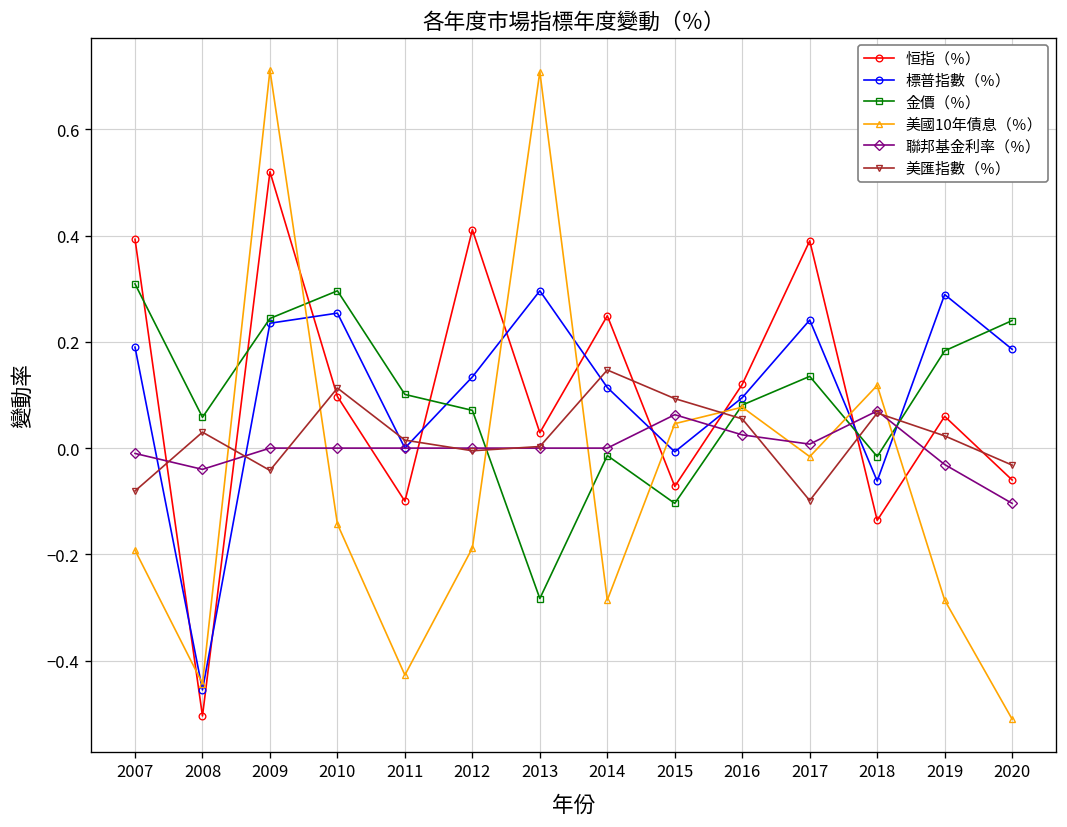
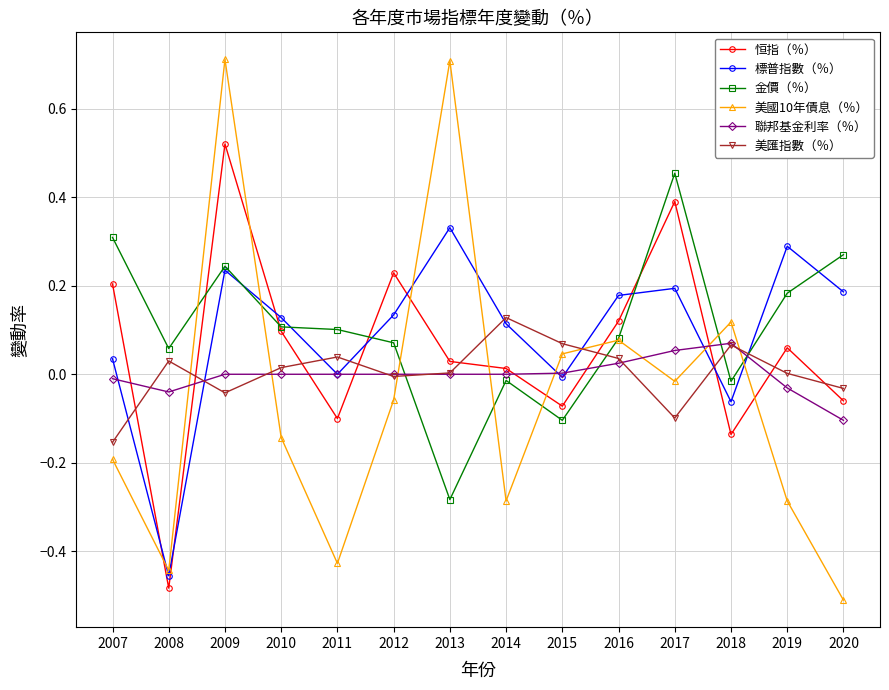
  {
    "恒指（％）": {
-     "2007": 0.39,
-     "2008": -0.50,
+     "2007": 0.20,
+     "2008": -0.48,
      "2009": 0.52,
      "2010": 0.10,
      "2011": -0.10,
-     "2012": 0.41,
+     "2012": 0.23,
      "2013": 0.03,
-     "2014": 0.25,
+     "2014": 0.01,
      "2015": -0.07,
      "2016": 0.12,
      "2017": 0.39,
      "2018": -0.14,
      "2019": 0.06,
      "2020": -0.06
    },
    "標普指數（％）": {
-     "2007": 0.19,
+     "2007": 0.04,
      "2008": -0.46,
      "2009": 0.24,
-     "2010": 0.25,
+     "2010": 0.13,
      "2012": 0.13,
-     "2013": 0.30,
+     "2013": 0.33,
      "2014": 0.11,
      "2015": -0.01,
-     "2016": 0.10,
-     "2017": 0.24,
+     "2016": 0.18,
+     "2017": 0.19,
      "2018": -0.06,
      "2019": 0.29,
      "2020": 0.19
    },
    "金價（％）": {
      "2007": 0.31,
      "2008": 0.06,
      "2009": 0.24,
-     "2010": 0.30,
+     "2010": 0.11,
      "2011": 0.10,
      "2012": 0.07,
      "2013": -0.28,
      "2014": -0.01,
      "2015": -0.10,
-     "2017": 0.14,
+     "2017": 0.45,
      "2018": -0.02,
      "2019": 0.18,
-     "2020": 0.24
+     "2020": 0.27
    },
    "美國10年債息（％）": {
      "2007": -0.19,
      "2008": -0.44,
      "2009": 0.71,
      "2010": -0.14,
      "2011": -0.43,
-     "2012": -0.19,
+     "2012": -0.06,
      "2013": 0.71,
      "2014": -0.29,
      "2015": 0.05,
      "2017": -0.02,
      "2018": 0.12,
      "2019": -0.29,
      "2020": -0.51
    },
    "聯邦基金利率（％）": {
      "2007": -0.01,
      "2008": -0.04,
      "2009": 0.00,
      "2010": 0.00,
      "2014": 0.00,
-     "2015": 0.06,
+     "2015": 0.00,
      "2016": 0.02,
-     "2017": 0.01,
+     "2017": 0.05,
      "2019": -0.03,
      "2020": -0.10
    },
    "美匯指數（％）": {
-     "2007": -0.08,
+     "2007": -0.15,
      "2008": 0.03,
      "2009": -0.04,
-     "2010": 0.11,
-     "2011": 0.02,
-     "2014": 0.15,
-     "2015": 0.09,
-     "2016": 0.05,
+     "2010": 0.02,
+     "2011": 0.04,
+     "2014": 0.13,
+     "2015": 0.07,
+     "2016": 0.04,
      "2017": -0.10,
-     "2019": 0.02,
+     "2019": 0.00,
      "2020": -0.03
    }
  }
